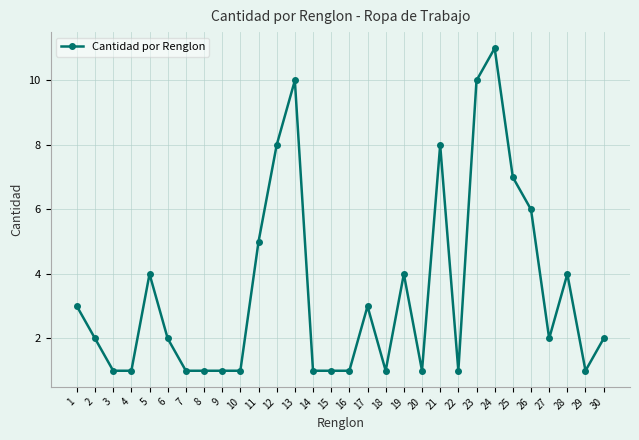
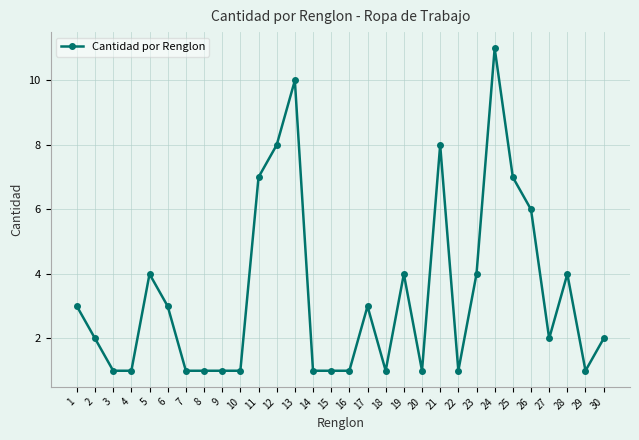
  {
    "1": 3,
    "2": 2,
    "3": 1,
    "4": 1,
    "5": 4,
-   "6": 2,
+   "6": 3,
    "7": 1,
    "8": 1,
    "9": 1,
    "10": 1,
-   "11": 5,
+   "11": 7,
    "12": 8,
    "13": 10,
    "14": 1,
    "15": 1,
    "16": 1,
    "17": 3,
    "18": 1,
    "19": 4,
    "20": 1,
    "21": 8,
    "22": 1,
-   "23": 10,
+   "23": 4,
    "24": 11,
    "25": 7,
    "26": 6,
    "27": 2,
    "28": 4,
    "29": 1,
    "30": 2
  }
